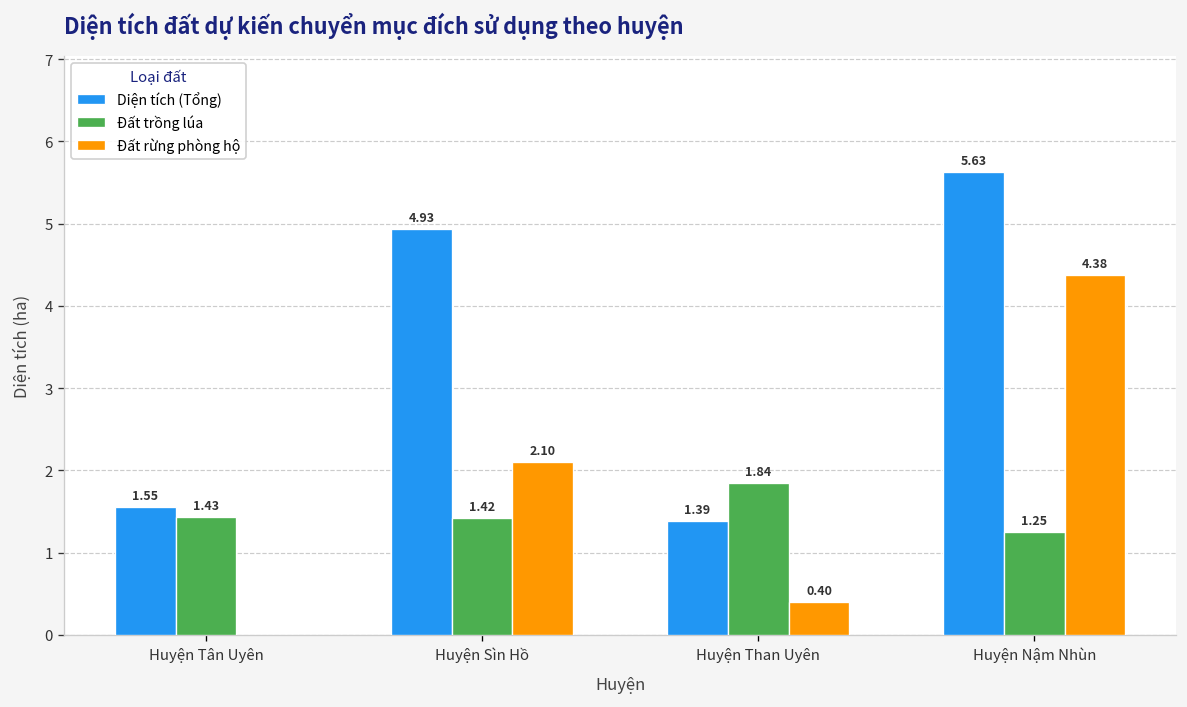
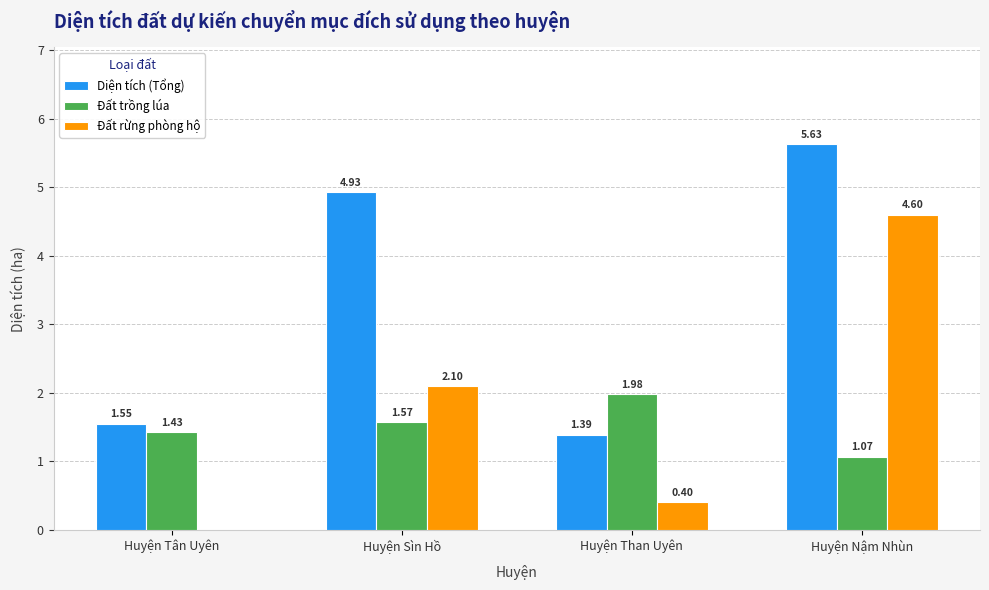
  {
    "Diện tích (Tổng)": {
      "Huyện Tân Uyên": 1.55,
      "Huyện Sìn Hồ": 4.93,
      "Huyện Than Uyên": 1.39,
      "Huyện Nậm Nhùn": 5.63
    },
    "Đất trồng lúa": {
      "Huyện Tân Uyên": 1.43,
-     "Huyện Sìn Hồ": 1.42,
-     "Huyện Than Uyên": 1.84,
-     "Huyện Nậm Nhùn": 1.25
+     "Huyện Sìn Hồ": 1.57,
+     "Huyện Than Uyên": 1.98,
+     "Huyện Nậm Nhùn": 1.07
    },
    "Đất rừng phòng hộ": {
      "Huyện Sìn Hồ": 2.10,
      "Huyện Than Uyên": 0.40,
-     "Huyện Nậm Nhùn": 4.38
+     "Huyện Nậm Nhùn": 4.60
    }
  }
